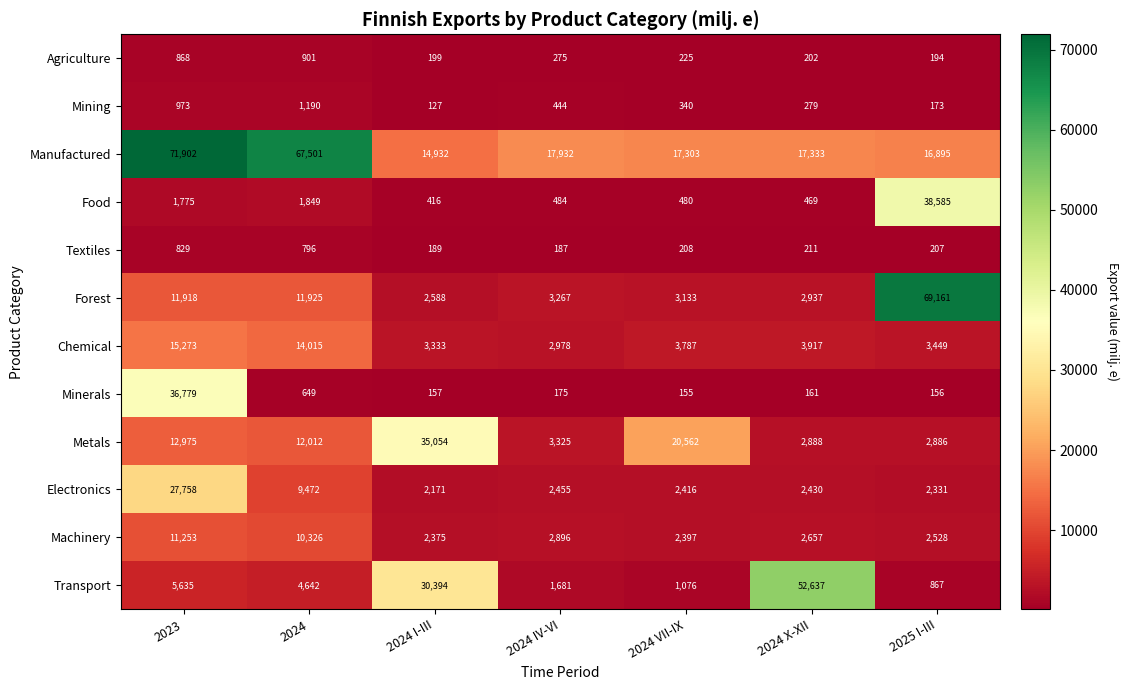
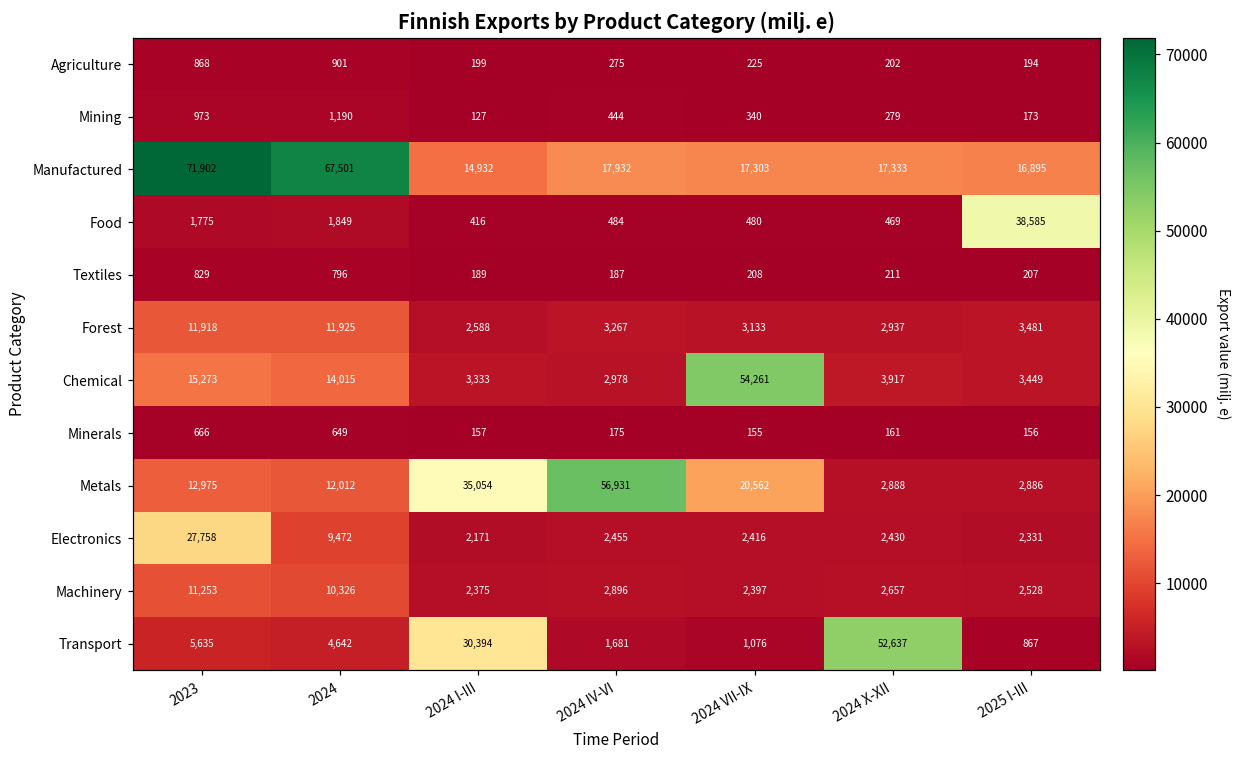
  {
    "Agriculture": {
      "2023": "868",
      "2024": "901",
      "2024 I-III": "199",
      "2024 IV-VI": "275",
      "2024 VII-IX": "225",
      "2024 X-XII": "202",
      "2025 I-III": "194"
    },
    "Mining": {
      "2023": "973",
      "2024": "1,190",
      "2024 I-III": "127",
      "2024 IV-VI": "444",
      "2024 VII-IX": "340",
      "2024 X-XII": "279",
      "2025 I-III": "173"
    },
    "Manufactured": {
      "2023": "71,902",
      "2024": "67,501",
      "2024 I-III": "14,932",
      "2024 IV-VI": "17,932",
      "2024 VII-IX": "17,303",
      "2024 X-XII": "17,333",
      "2025 I-III": "16,895"
    },
    "Food": {
      "2023": "1,775",
      "2024": "1,849",
      "2024 I-III": "416",
      "2024 IV-VI": "484",
      "2024 VII-IX": "480",
      "2024 X-XII": "469",
      "2025 I-III": "38,585"
    },
    "Textiles": {
      "2023": "829",
      "2024": "796",
      "2024 I-III": "189",
      "2024 IV-VI": "187",
      "2024 VII-IX": "208",
      "2024 X-XII": "211",
      "2025 I-III": "207"
    },
    "Forest": {
      "2023": "11,918",
      "2024": "11,925",
      "2024 I-III": "2,588",
      "2024 IV-VI": "3,267",
      "2024 VII-IX": "3,133",
      "2024 X-XII": "2,937",
-     "2025 I-III": "69,161"
+     "2025 I-III": "3,481"
    },
    "Chemical": {
      "2023": "15,273",
      "2024": "14,015",
      "2024 I-III": "3,333",
      "2024 IV-VI": "2,978",
-     "2024 VII-IX": "3,787",
+     "2024 VII-IX": "54,261",
      "2024 X-XII": "3,917",
      "2025 I-III": "3,449"
    },
    "Minerals": {
-     "2023": "36,779",
+     "2023": "666",
      "2024": "649",
      "2024 I-III": "157",
      "2024 IV-VI": "175",
      "2024 VII-IX": "155",
      "2024 X-XII": "161",
      "2025 I-III": "156"
    },
    "Metals": {
      "2023": "12,975",
      "2024": "12,012",
      "2024 I-III": "35,054",
-     "2024 IV-VI": "3,325",
+     "2024 IV-VI": "56,931",
      "2024 VII-IX": "20,562",
      "2024 X-XII": "2,888",
      "2025 I-III": "2,886"
    },
    "Electronics": {
      "2023": "27,758",
      "2024": "9,472",
      "2024 I-III": "2,171",
      "2024 IV-VI": "2,455",
      "2024 VII-IX": "2,416",
      "2024 X-XII": "2,430",
      "2025 I-III": "2,331"
    },
    "Machinery": {
      "2023": "11,253",
      "2024": "10,326",
      "2024 I-III": "2,375",
      "2024 IV-VI": "2,896",
      "2024 VII-IX": "2,397",
      "2024 X-XII": "2,657",
      "2025 I-III": "2,528"
    },
    "Transport": {
      "2023": "5,635",
      "2024": "4,642",
      "2024 I-III": "30,394",
      "2024 IV-VI": "1,681",
      "2024 VII-IX": "1,076",
      "2024 X-XII": "52,637",
      "2025 I-III": "867"
    }
  }
